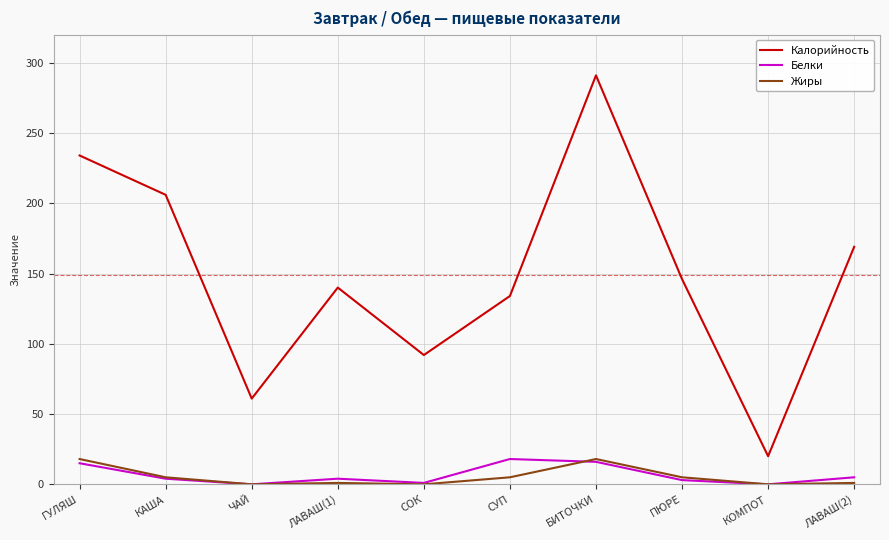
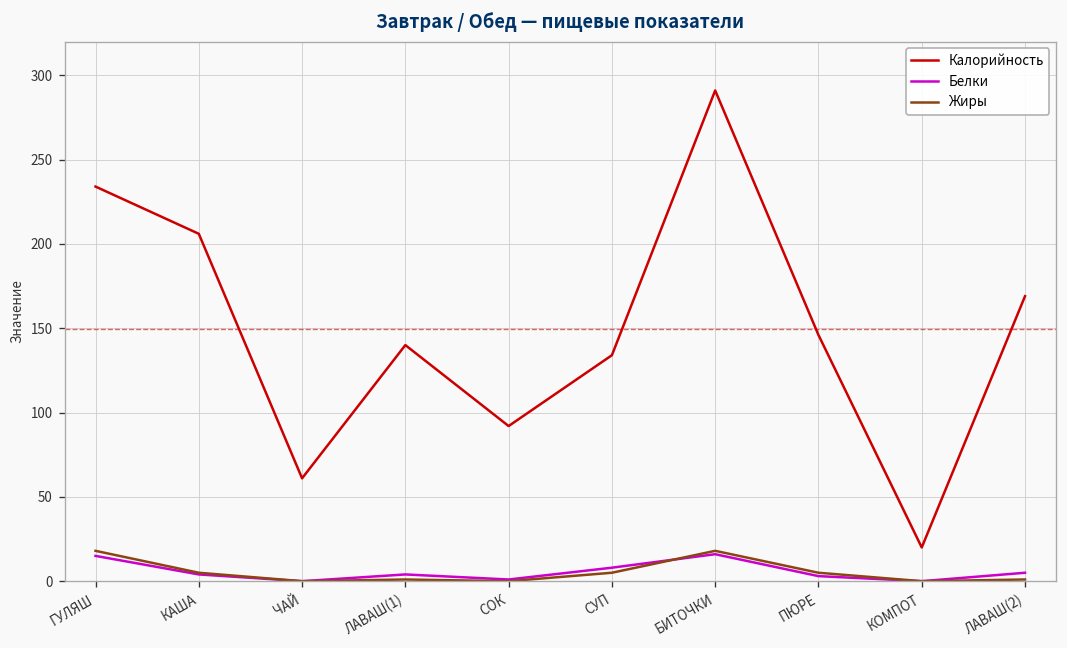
  {
    "Калорийность": {
      "ГУЛЯШ": 234,
      "КАША": 206,
      "ЧАЙ": 61,
      "ЛАВАШ(1)": 140,
      "СОК": 92,
      "СУП": 134,
      "БИТОЧКИ": 291,
      "ПЮРЕ": 146,
      "КОМПОТ": 20,
      "ЛАВАШ(2)": 169
    },
    "Белки": {
      "ГУЛЯШ": 15,
      "ЛАВАШ(1)": 4,
-     "СУП": 18,
+     "СУП": 8,
      "БИТОЧКИ": 16,
      "ПЮРЕ": 3,
      "ЛАВАШ(2)": 5
    },
    "Жиры": {
      "ГУЛЯШ": 18,
      "ЛАВАШ(1)": 1,
      "СУП": 5,
      "БИТОЧКИ": 18,
      "ПЮРЕ": 5,
      "ЛАВАШ(2)": 1
    }
  }
